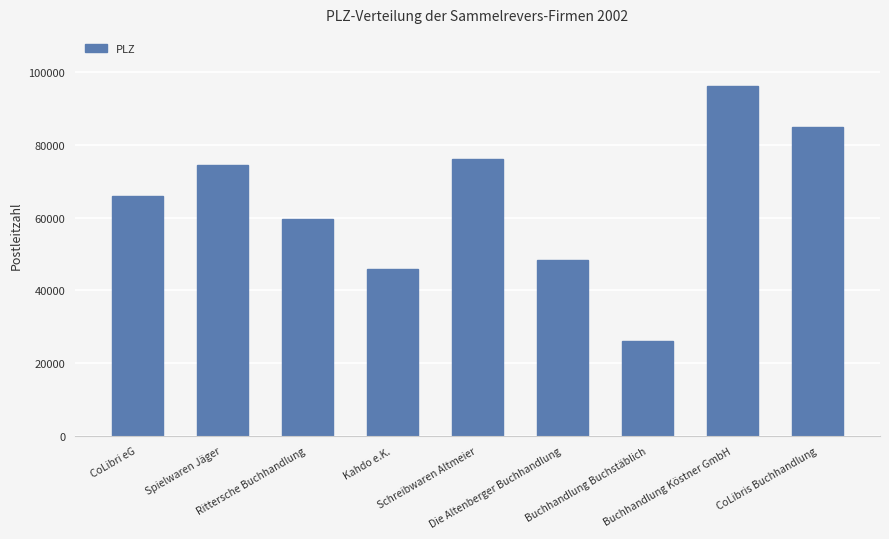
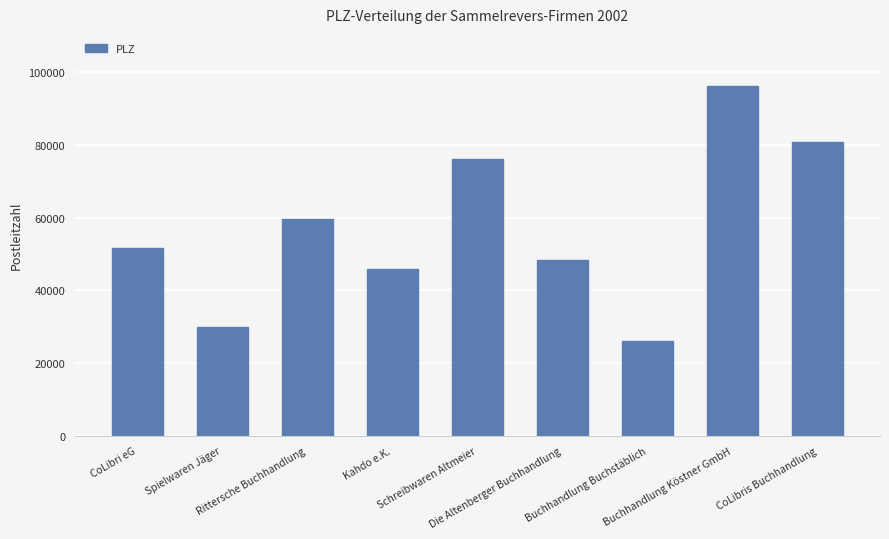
  {
-   "CoLibri eG": 66000,
-   "Spielwaren Jäger": 74000,
+   "CoLibri eG": 52000,
+   "Spielwaren Jäger": 30000,
    "Rittersche Buchhandlung": 59000,
    "Kahdo e.K.": 46000,
    "Schreibwaren Altmeier": 76000,
    "Die Altenberger Buchhandlung": 48000,
    "Buchhandlung Buchstäblich": 26000,
    "Buchhandlung Köstner GmbH": 96000,
-   "CoLibris Buchhandlung": 85000
+   "CoLibris Buchhandlung": 81000
  }
